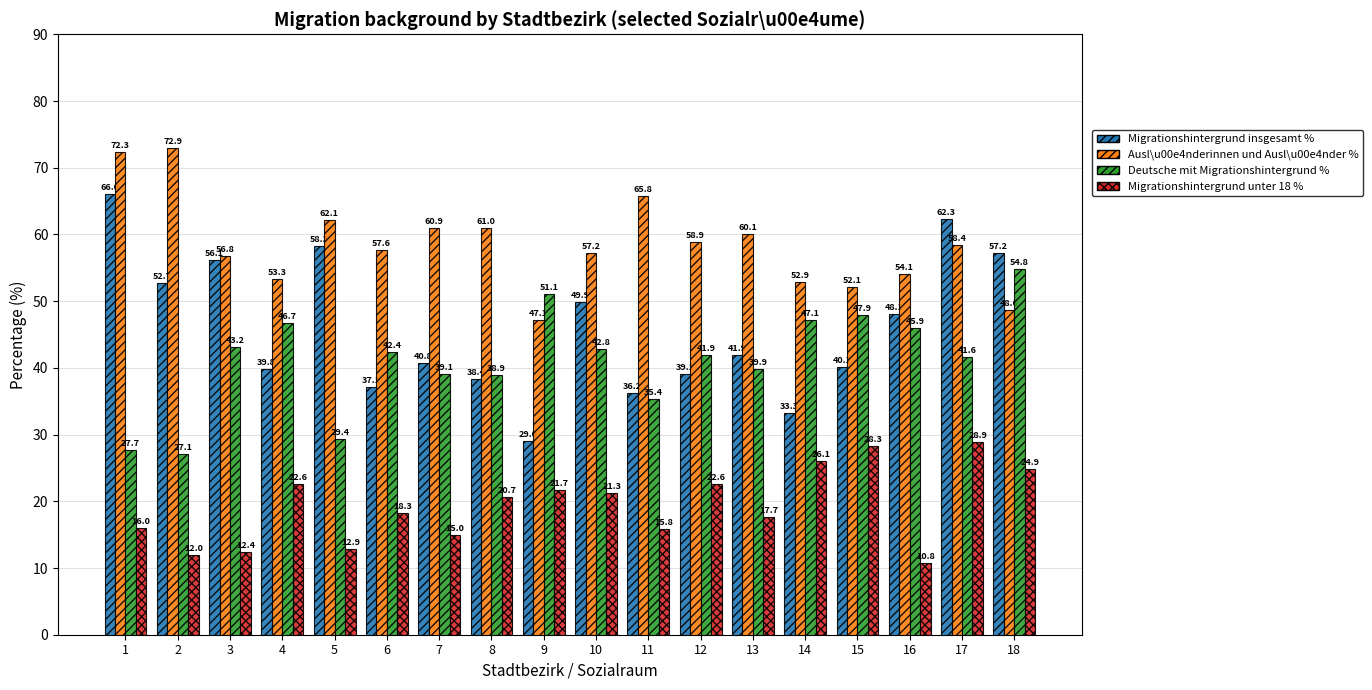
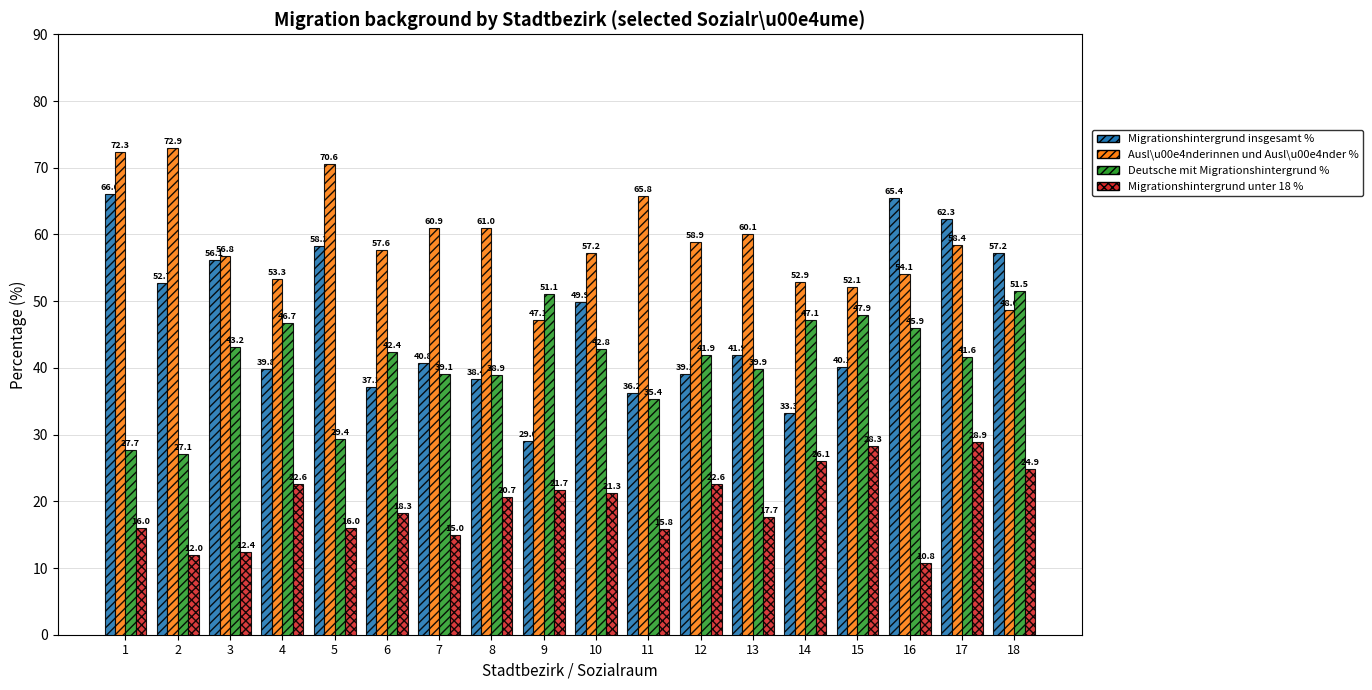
  {
    "Migrationshintergrund insgesamt %": {
      "1": 66.0,
      "2": 52.7,
      "4": 39.8,
      "5": 58.3,
      "6": 37.1,
      "7": 40.8,
      "8": 38.4,
      "9": 29.0,
      "10": 49.9,
      "11": 36.2,
      "12": 39.1,
      "13": 41.9,
      "14": 33.3,
      "15": 40.1,
-     "16": 48.1,
+     "16": 65.4,
      "17": 62.3,
      "18": 57.2
    },
    "Ausl\\u00e4nderinnen und Ausl\\u00e4nder %": {
      "1": 72.3,
      "2": 72.9,
      "4": 53.3,
-     "5": 62.1,
+     "5": 70.6,
      "6": 57.6,
      "7": 60.9,
      "8": 61.0,
      "9": 47.1,
      "10": 57.2,
      "11": 65.8,
      "12": 58.9,
      "13": 60.1,
      "14": 52.9,
      "15": 52.1,
      "16": 54.1,
      "17": 58.4,
      "18": 48.6
    },
    "Deutsche mit Migrationshintergrund %": {
      "1": 27.7,
      "2": 27.1,
      "3": 43.2,
      "4": 46.7,
      "5": 29.4,
      "6": 42.4,
      "7": 39.1,
      "8": 38.9,
      "9": 51.1,
      "10": 42.8,
      "11": 35.4,
      "12": 41.9,
      "13": 39.9,
      "14": 47.1,
      "15": 47.9,
      "16": 45.9,
      "17": 41.6,
-     "18": 54.8
+     "18": 51.5
    },
    "Migrationshintergrund unter 18 %": {
      "1": 16.0,
      "2": 12.0,
      "3": 12.4,
      "4": 22.6,
-     "5": 12.9,
+     "5": 16.0,
      "6": 18.3,
      "7": 15.0,
      "8": 20.7,
      "9": 21.7,
      "10": 21.3,
      "11": 15.8,
      "12": 22.6,
      "13": 17.7,
      "14": 26.1,
      "15": 28.3,
      "16": 10.8,
      "17": 28.9,
      "18": 24.9
    }
  }
